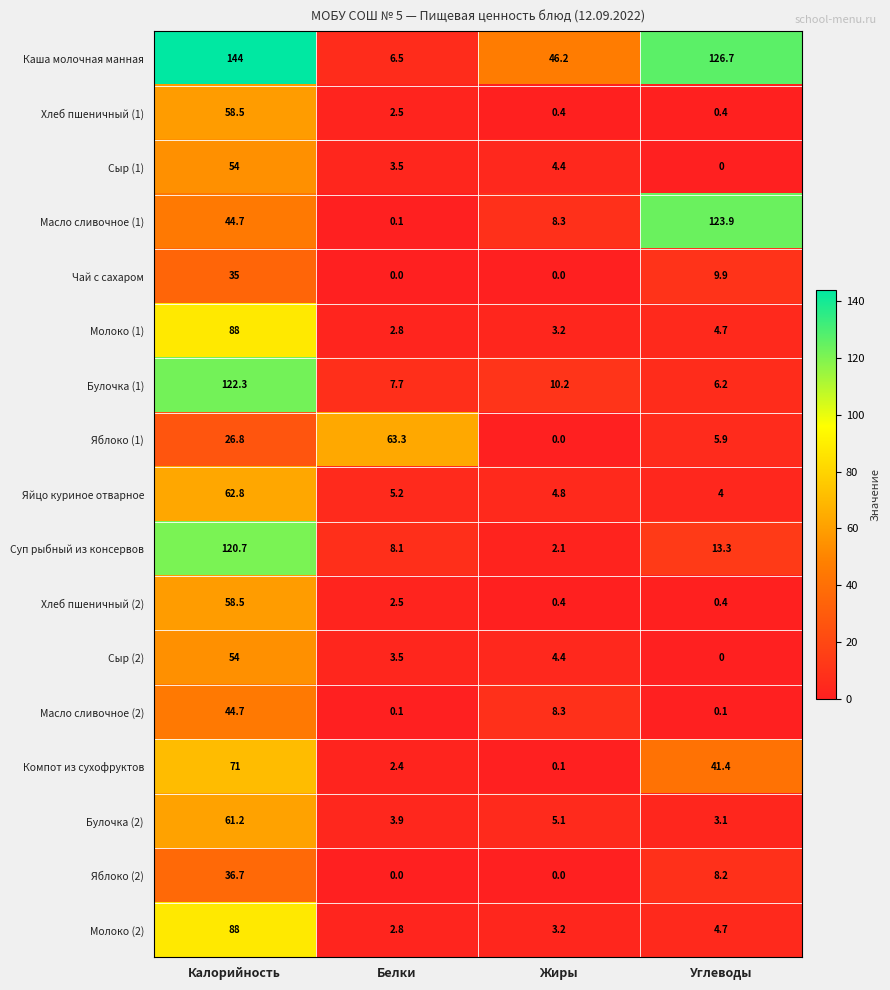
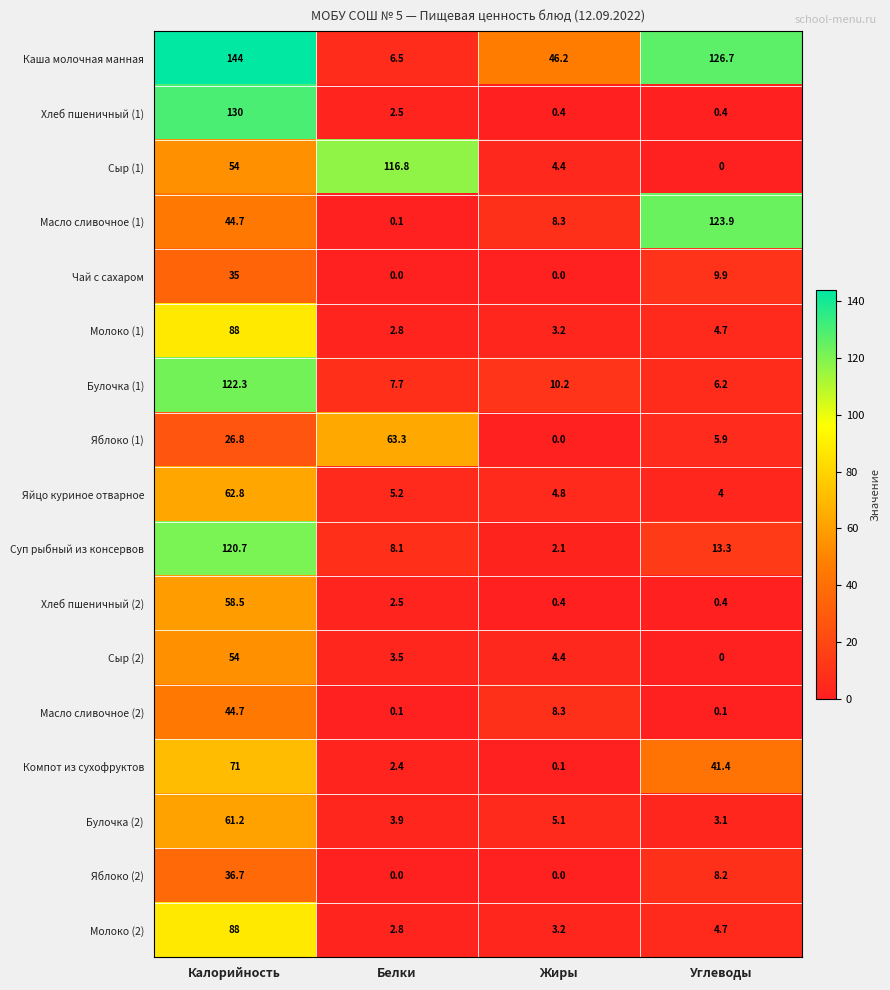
  {
    "Каша молочная манная": {
      "Калорийность": 144,
      "Белки": 6.5,
      "Жиры": 46.2,
      "Углеводы": 126.7
    },
    "Хлеб пшеничный (1)": {
-     "Калорийность": 58.5,
+     "Калорийность": 130,
      "Белки": 2.5,
      "Жиры": 0.4,
      "Углеводы": 0.4
    },
    "Сыр (1)": {
      "Калорийность": 54,
-     "Белки": 3.5,
+     "Белки": 116.8,
      "Жиры": 4.4,
      "Углеводы": 0
    },
    "Масло сливочное (1)": {
      "Калорийность": 44.7,
      "Белки": 0.1,
      "Жиры": 8.3,
      "Углеводы": 123.9
    },
    "Чай с сахаром": {
      "Калорийность": 35,
      "Белки": 0.0,
      "Жиры": 0.0,
      "Углеводы": 9.9
    },
    "Молоко (1)": {
      "Калорийность": 88,
      "Белки": 2.8,
      "Жиры": 3.2,
      "Углеводы": 4.7
    },
    "Булочка (1)": {
      "Калорийность": 122.3,
      "Белки": 7.7,
      "Жиры": 10.2,
      "Углеводы": 6.2
    },
    "Яблоко (1)": {
      "Калорийность": 26.8,
      "Белки": 63.3,
      "Жиры": 0.0,
      "Углеводы": 5.9
    },
    "Яйцо куриное отварное": {
      "Калорийность": 62.8,
      "Белки": 5.2,
      "Жиры": 4.8,
      "Углеводы": 4
    },
    "Суп рыбный из консервов": {
      "Калорийность": 120.7,
      "Белки": 8.1,
      "Жиры": 2.1,
      "Углеводы": 13.3
    },
    "Хлеб пшеничный (2)": {
      "Калорийность": 58.5,
      "Белки": 2.5,
      "Жиры": 0.4,
      "Углеводы": 0.4
    },
    "Сыр (2)": {
      "Калорийность": 54,
      "Белки": 3.5,
      "Жиры": 4.4,
      "Углеводы": 0
    },
    "Масло сливочное (2)": {
      "Калорийность": 44.7,
      "Белки": 0.1,
      "Жиры": 8.3,
      "Углеводы": 0.1
    },
    "Компот из сухофруктов": {
      "Калорийность": 71,
      "Белки": 2.4,
      "Жиры": 0.1,
      "Углеводы": 41.4
    },
    "Булочка (2)": {
      "Калорийность": 61.2,
      "Белки": 3.9,
      "Жиры": 5.1,
      "Углеводы": 3.1
    },
    "Яблоко (2)": {
      "Калорийность": 36.7,
      "Белки": 0.0,
      "Жиры": 0.0,
      "Углеводы": 8.2
    },
    "Молоко (2)": {
      "Калорийность": 88,
      "Белки": 2.8,
      "Жиры": 3.2,
      "Углеводы": 4.7
    }
  }
